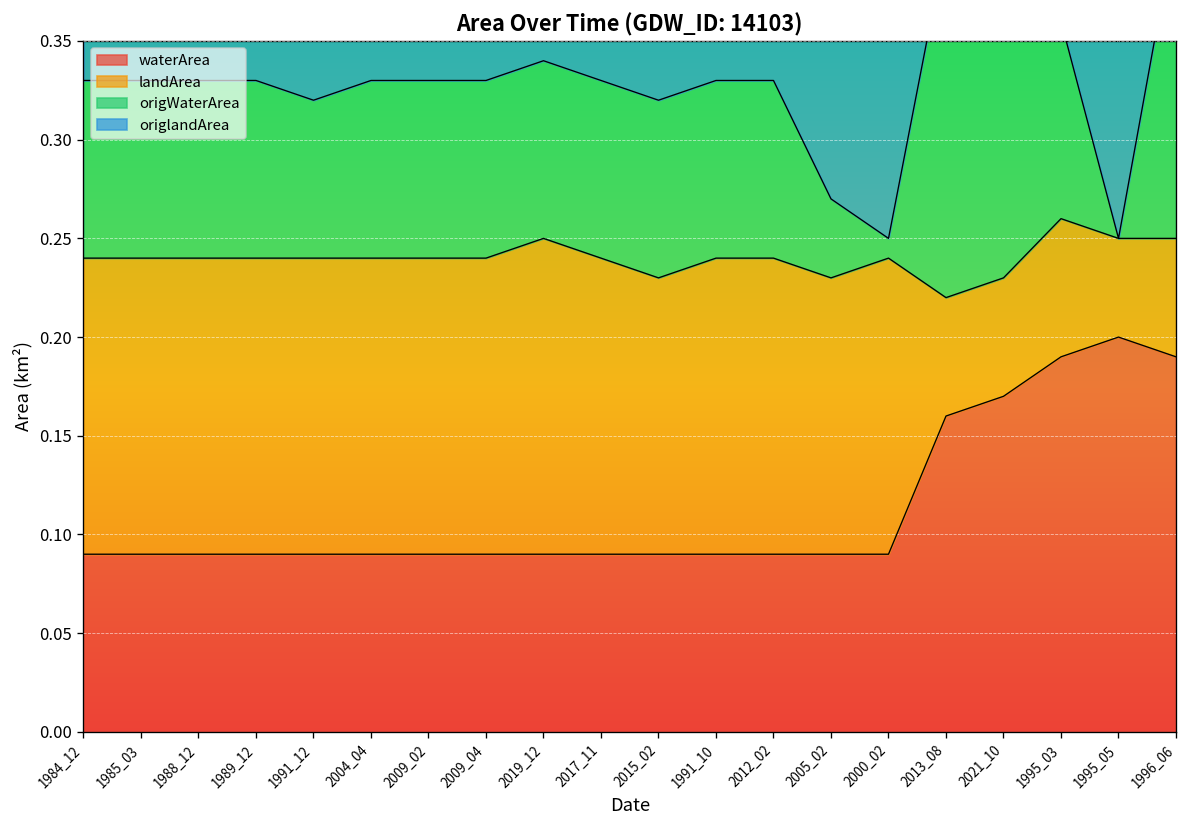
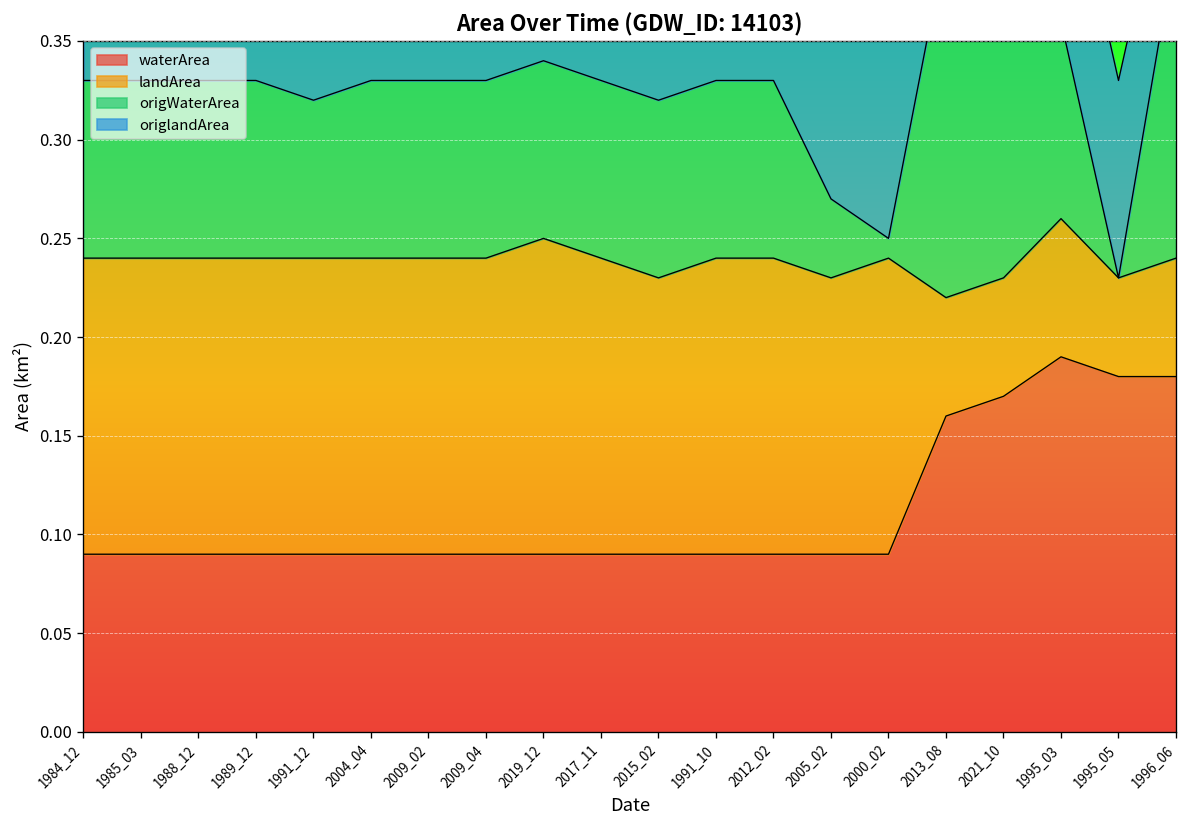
  {
    "waterArea": {
      "1984_12": 0.09,
      "1985_03": 0.09,
      "1988_12": 0.09,
      "1989_12": 0.09,
      "1991_12": 0.09,
      "2004_04": 0.09,
      "2009_02": 0.09,
      "2009_04": 0.09,
      "2019_12": 0.09,
      "2017_11": 0.09,
      "2015_02": 0.09,
      "1991_10": 0.09,
      "2012_02": 0.09,
      "2005_02": 0.09,
      "2000_02": 0.09,
      "2013_08": 0.16,
      "2021_10": 0.17,
      "1995_03": 0.19,
-     "1995_05": 0.20,
-     "1996_06": 0.19
+     "1995_05": 0.18,
+     "1996_06": 0.18
    },
    "landArea": {
      "1984_12": 0.15,
      "1985_03": 0.15,
      "1988_12": 0.15,
      "1989_12": 0.15,
      "1991_12": 0.15,
      "2004_04": 0.15,
      "2009_02": 0.15,
      "2009_04": 0.15,
      "2019_12": 0.16,
      "2017_11": 0.15,
      "2015_02": 0.14,
      "1991_10": 0.15,
      "2012_02": 0.15,
      "2005_02": 0.14,
      "2000_02": 0.15,
      "2013_08": 0.06,
      "2021_10": 0.06,
      "1995_03": 0.07,
      "1996_06": 0.06
    },
    "origWaterArea": {
      "1984_12": 0.09,
      "1989_12": 0.09,
      "1991_12": 0.08,
      "2004_04": 0.09,
      "2009_02": 0.09,
      "2009_04": 0.09,
      "2019_12": 0.09,
      "2017_11": 0.09,
      "2015_02": 0.09,
      "1991_10": 0.09,
      "2012_02": 0.09,
      "2005_02": 0.04,
      "2000_02": 0.01
    },
    "origlandArea": {
      "1995_05": 0.10
    }
  }
